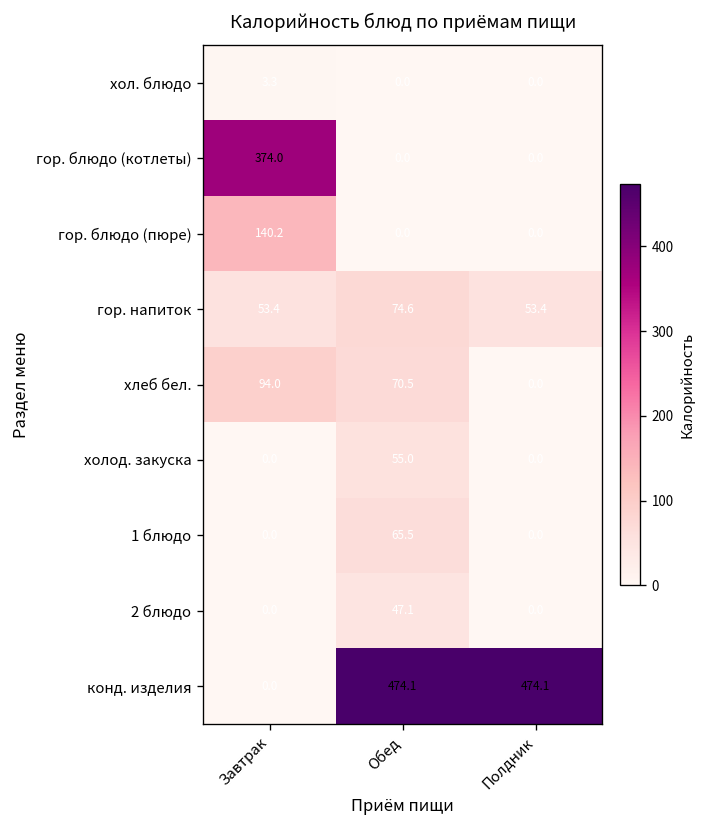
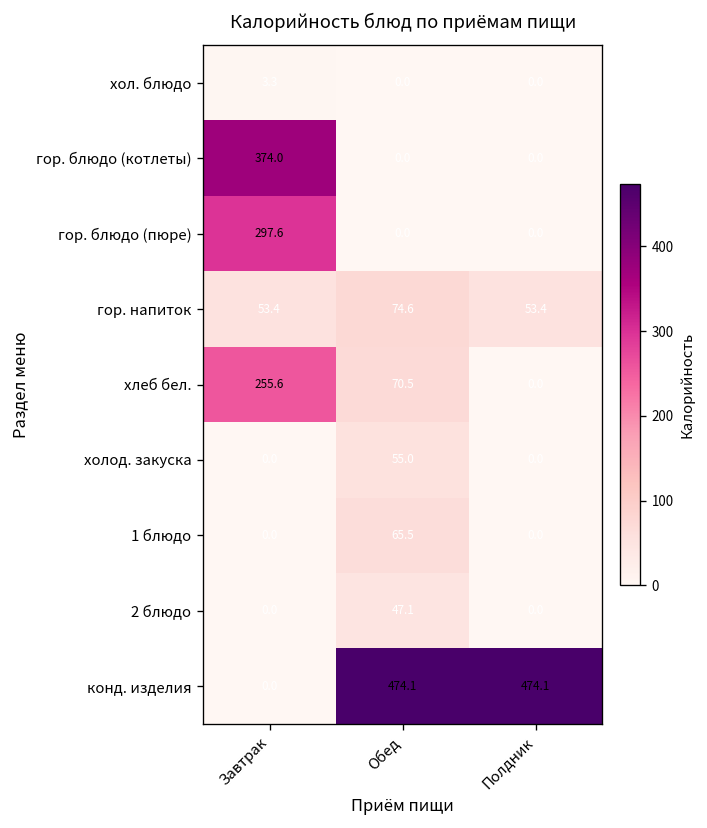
  {
    "гор. блюдо (котлеты)": {
      "Завтрак": 374.0
    },
    "гор. блюдо (пюре)": {
-     "Завтрак": 140.2
+     "Завтрак": 297.6
    },
    "хлеб бел.": {
-     "Завтрак": 94.0
+     "Завтрак": 255.6
    },
    "конд. изделия": {
      "Обед": 474.1,
      "Полдник": 474.1
    }
  }
